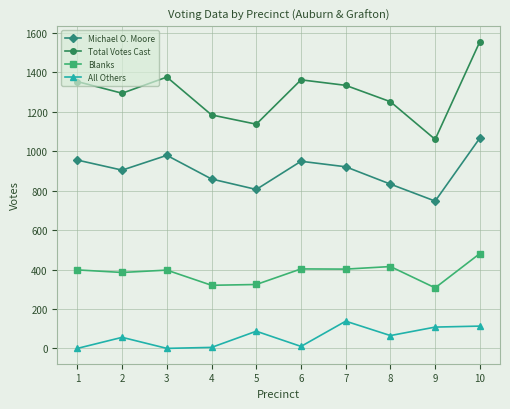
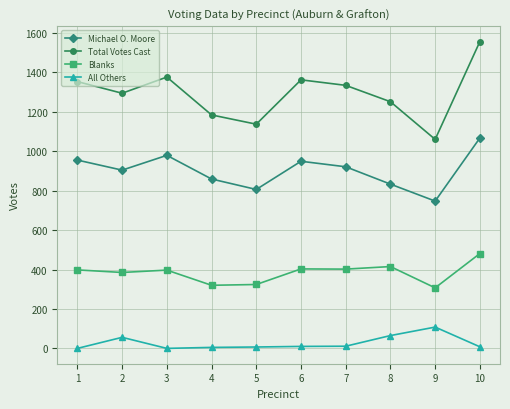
  {
    "All Others": {
      "1": 0,
      "2": 60,
      "3": 0,
      "4": 10,
-     "5": 90,
+     "5": 10,
      "6": 10,
-     "7": 140,
+     "7": 10,
      "8": 70,
      "9": 110,
-     "10": 110
+     "10": 10
    }
  }
